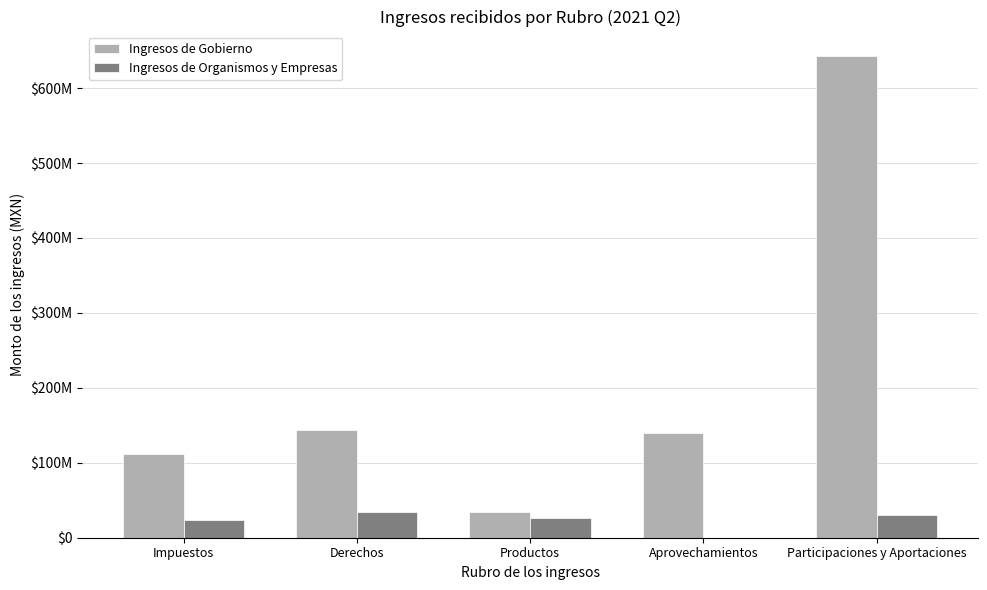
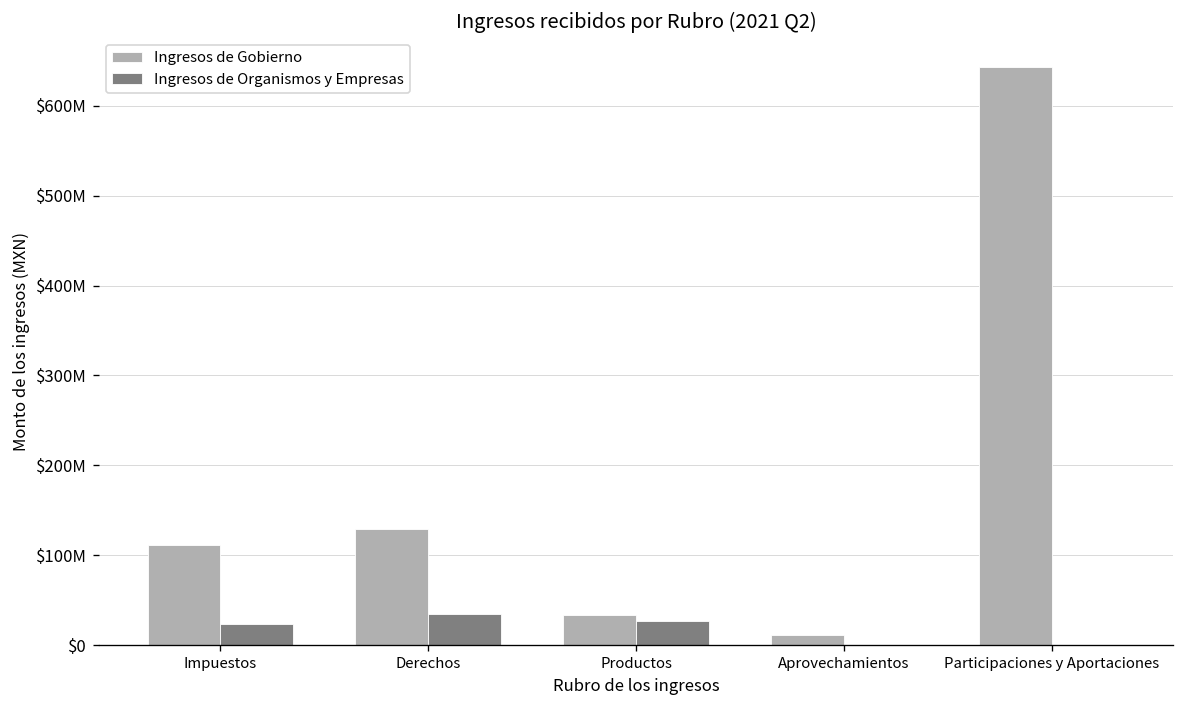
  {
    "Ingresos de Gobierno": {
      "Impuestos": "$110000000",
-     "Derechos": "$140000000",
+     "Derechos": "$130000000",
      "Productos": "$30000000",
-     "Aprovechamientos": "$140000000",
+     "Aprovechamientos": "$10000000",
      "Participaciones y Aportaciones": "$640000000"
    },
    "Ingresos de Organismos y Empresas": {
      "Impuestos": "$20000000",
      "Derechos": "$30000000",
      "Productos": "$30000000",
      "Aprovechamientos": "$0",
-     "Participaciones y Aportaciones": "$30000000"
+     "Participaciones y Aportaciones": "$0"
    }
  }
